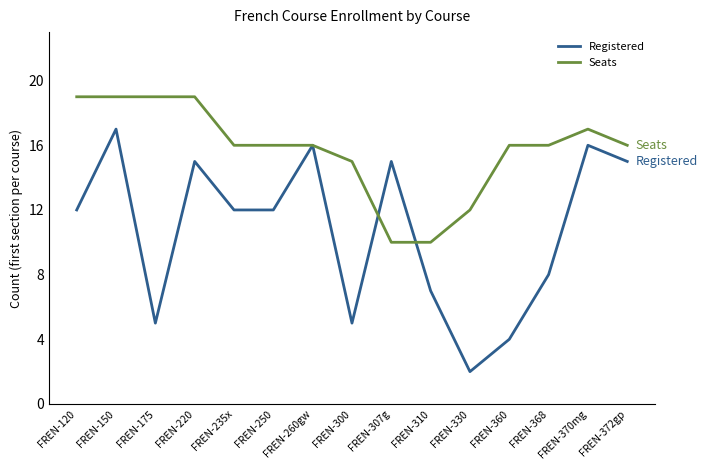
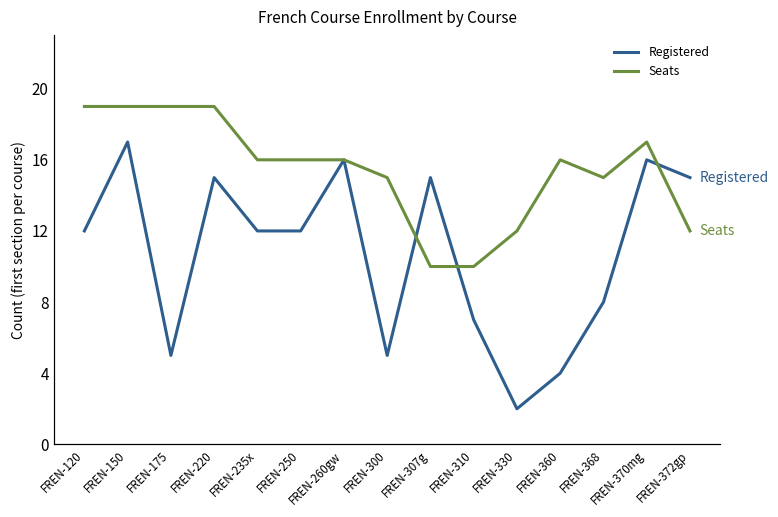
  {
    "Registered": {
      "FREN-120": 12,
      "FREN-150": 17,
      "FREN-175": 5,
      "FREN-220": 15,
      "FREN-235x": 12,
      "FREN-250": 12,
      "FREN-300": 5,
      "FREN-307g": 15,
      "FREN-310": 7,
      "FREN-330": 2,
      "FREN-360": 4,
      "FREN-368": 8,
      "FREN-370mg": 16,
      "FREN-372gp": 15
    },
    "Seats": {
      "FREN-120": 19,
      "FREN-150": 19,
      "FREN-175": 19,
      "FREN-220": 19,
      "FREN-235x": 16,
      "FREN-250": 16,
      "FREN-300": 15,
      "FREN-307g": 10,
      "FREN-310": 10,
      "FREN-330": 12,
      "FREN-360": 16,
-     "FREN-368": 16,
+     "FREN-368": 15,
      "FREN-370mg": 17,
-     "FREN-372gp": 16
+     "FREN-372gp": 12
    }
  }
